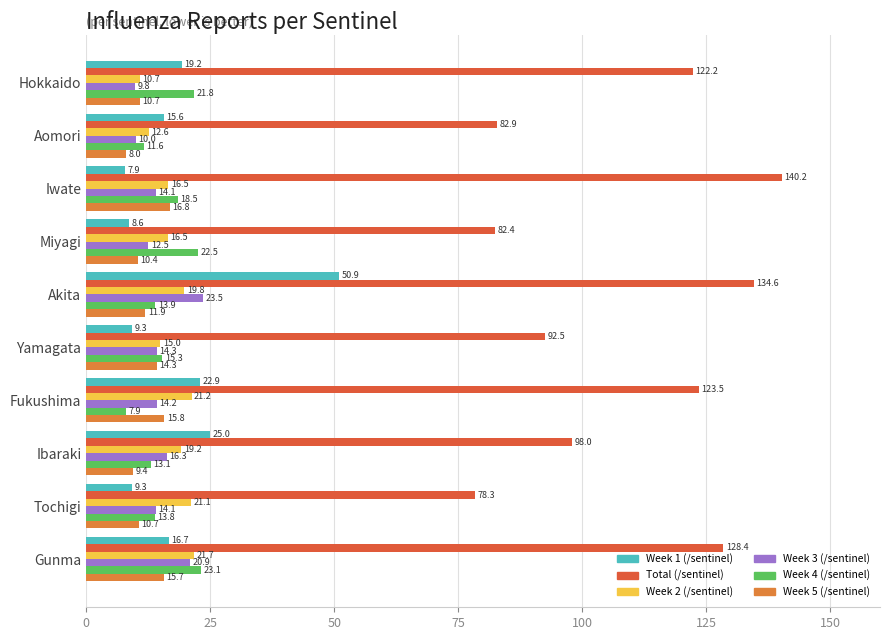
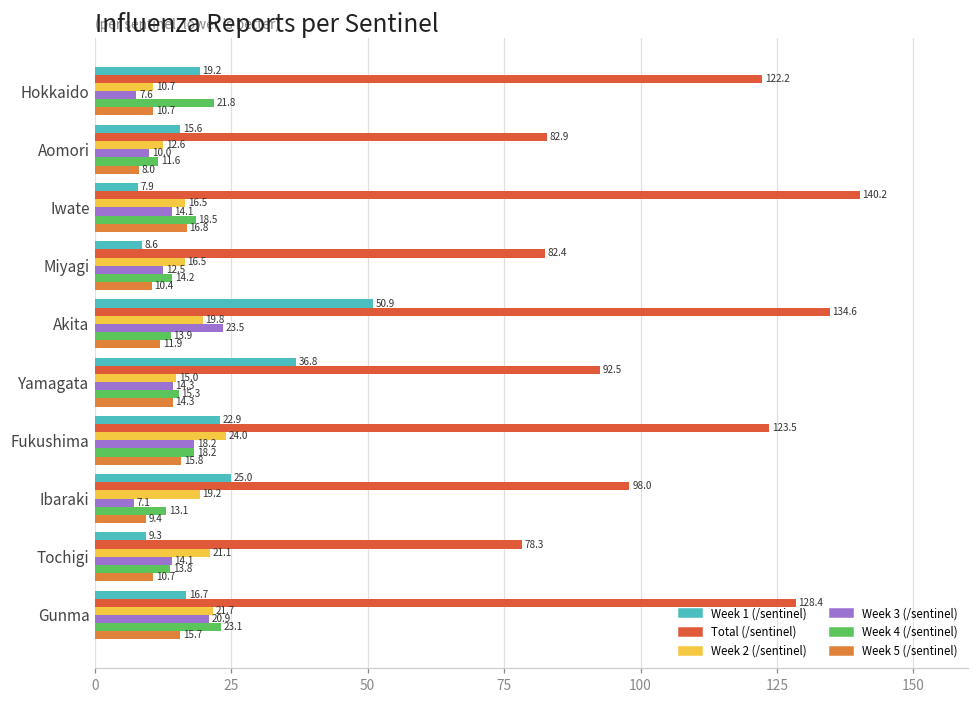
  {
    "Week 1 (/sentinel)": {
      "Hokkaido": 19.2,
      "Aomori": 15.6,
      "Iwate": 7.9,
      "Miyagi": 8.6,
      "Akita": 50.9,
-     "Yamagata": 9.3,
+     "Yamagata": 36.8,
      "Fukushima": 22.9,
      "Ibaraki": 25.0,
      "Tochigi": 9.3,
      "Gunma": 16.7
    },
    "Week 2 (/sentinel)": {
      "Hokkaido": 10.7,
      "Aomori": 12.6,
      "Iwate": 16.5,
      "Miyagi": 16.5,
      "Akita": 19.8,
      "Yamagata": 15.0,
-     "Fukushima": 21.2,
+     "Fukushima": 24.0,
      "Ibaraki": 19.2,
      "Tochigi": 21.1,
      "Gunma": 21.7
    },
    "Week 3 (/sentinel)": {
-     "Hokkaido": 9.8,
+     "Hokkaido": 7.6,
      "Aomori": 10.0,
      "Iwate": 14.1,
      "Miyagi": 12.5,
      "Akita": 23.5,
      "Yamagata": 14.3,
-     "Fukushima": 14.2,
-     "Ibaraki": 16.3,
+     "Fukushima": 18.2,
+     "Ibaraki": 7.1,
      "Gunma": 20.9
    },
    "Week 4 (/sentinel)": {
      "Hokkaido": 21.8,
      "Aomori": 11.6,
      "Iwate": 18.5,
-     "Miyagi": 22.5,
+     "Miyagi": 14.2,
      "Akita": 13.9,
      "Yamagata": 15.3,
-     "Fukushima": 7.9,
+     "Fukushima": 18.2,
      "Ibaraki": 13.1,
      "Gunma": 23.1
    }
  }
